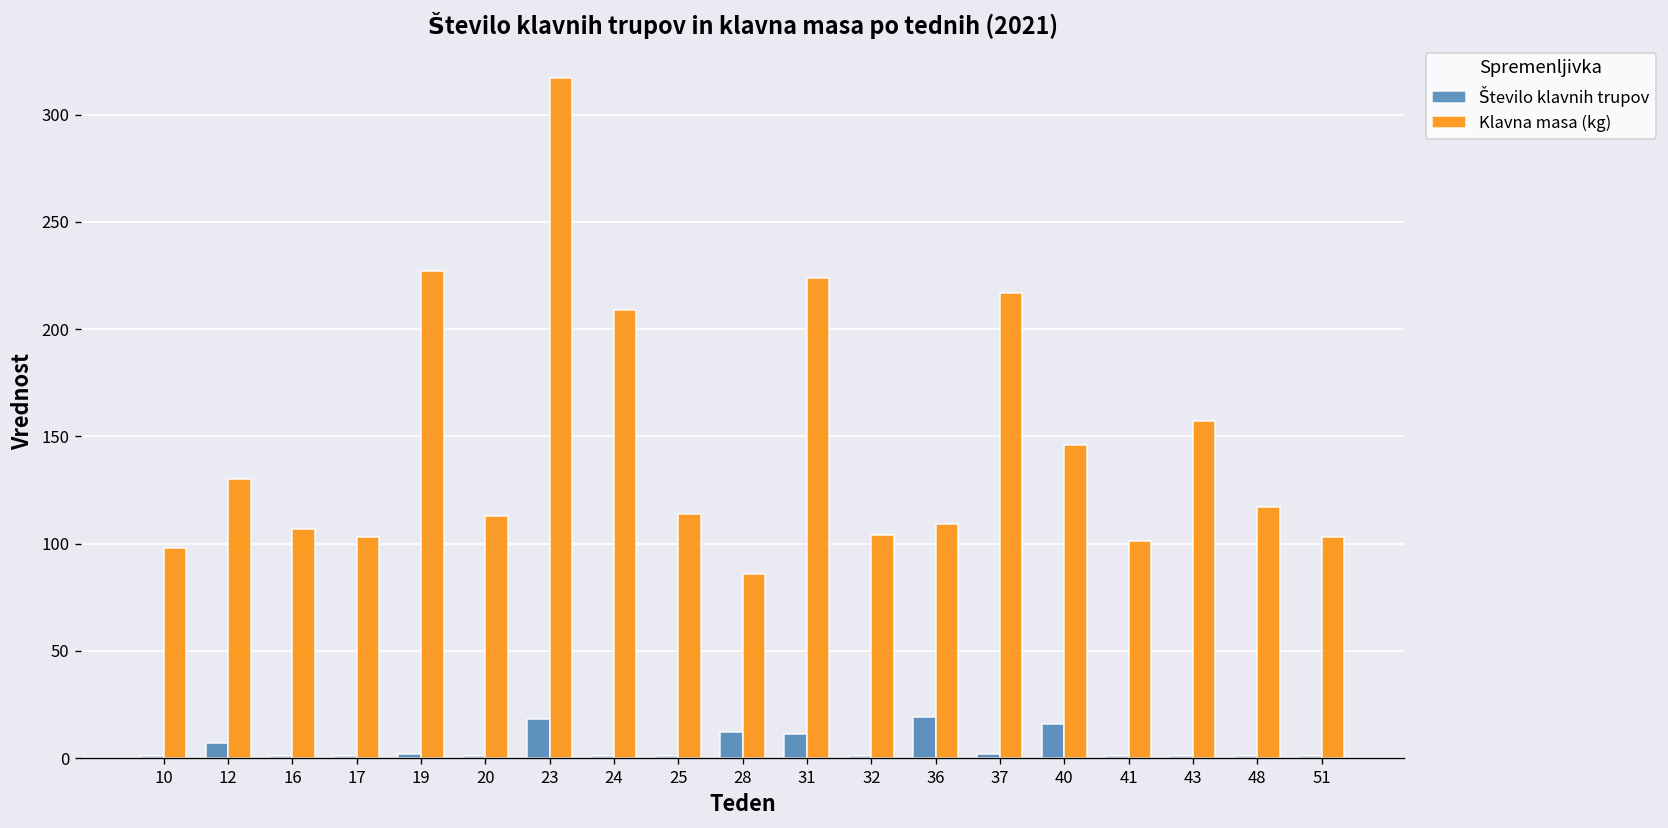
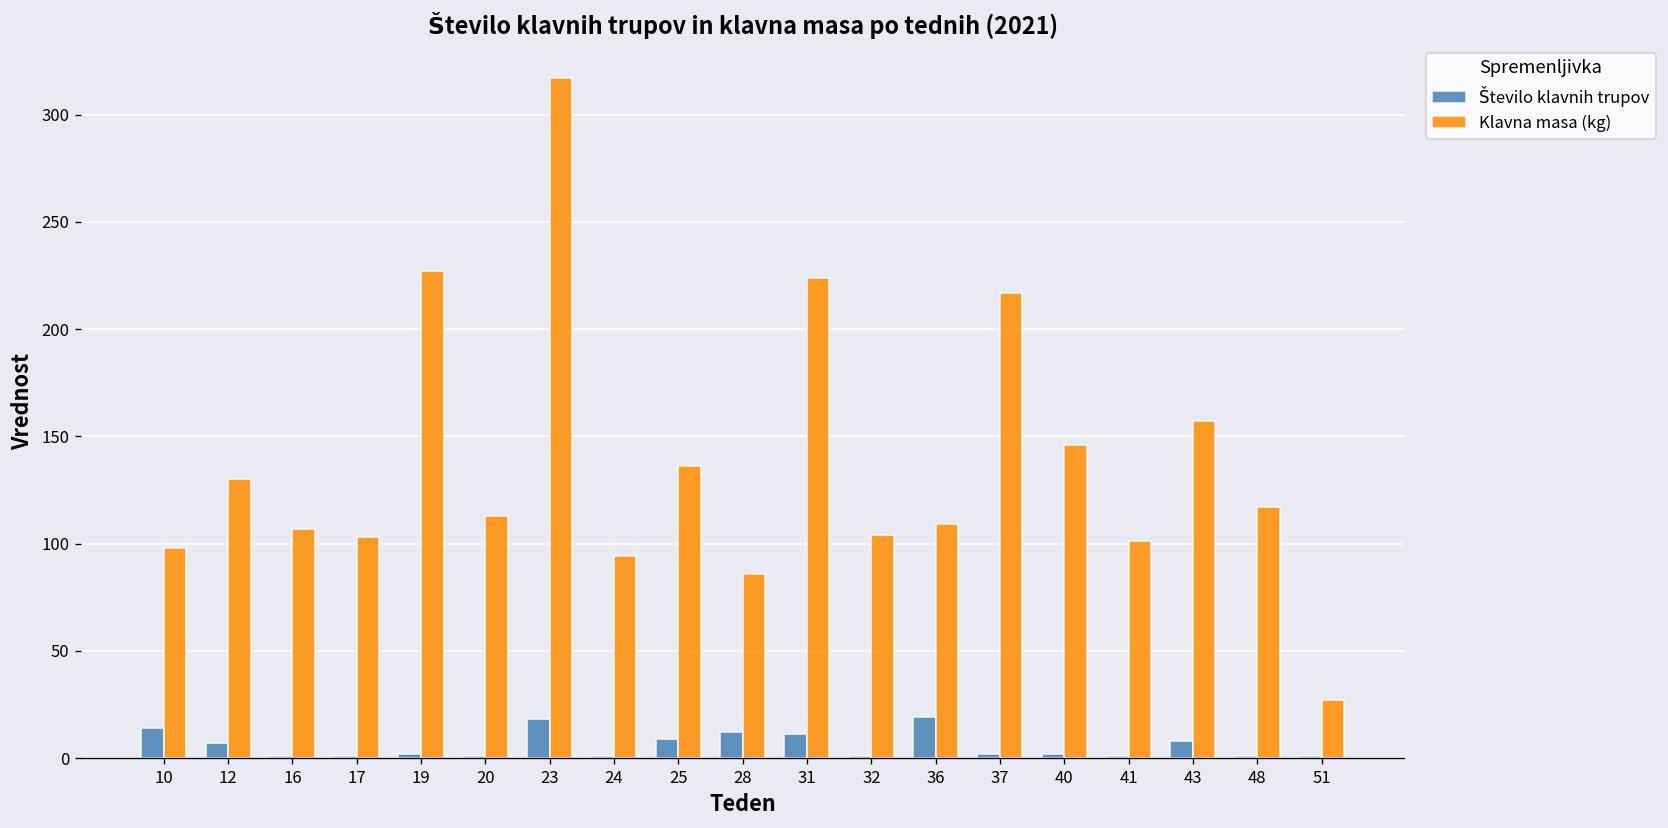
  {
    "Število klavnih trupov": {
-     "10": 1,
+     "10": 14,
      "12": 7,
      "19": 2,
      "23": 18,
-     "25": 1,
+     "25": 9,
      "28": 12,
      "31": 11,
      "36": 19,
      "37": 2,
-     "40": 16,
-     "43": 1
+     "40": 2,
+     "43": 8
    },
    "Klavna masa (kg)": {
      "10": 98,
      "12": 130,
      "16": 107,
      "17": 103,
      "19": 227,
      "20": 113,
      "23": 317,
-     "24": 209,
-     "25": 114,
+     "24": 94,
+     "25": 136,
      "28": 86,
      "31": 224,
      "32": 104,
      "36": 109,
      "37": 217,
      "40": 146,
      "41": 101,
      "43": 157,
      "48": 117,
-     "51": 103
+     "51": 27
    }
  }
